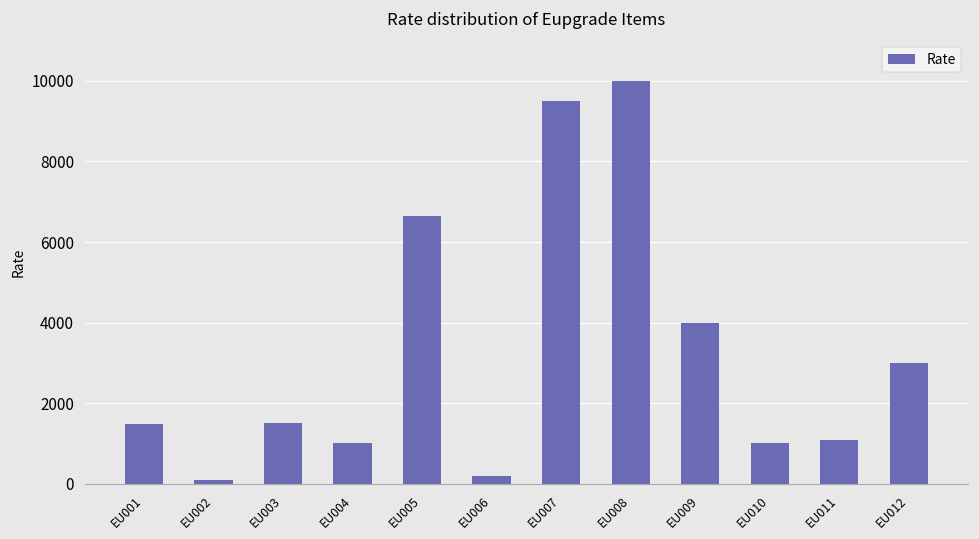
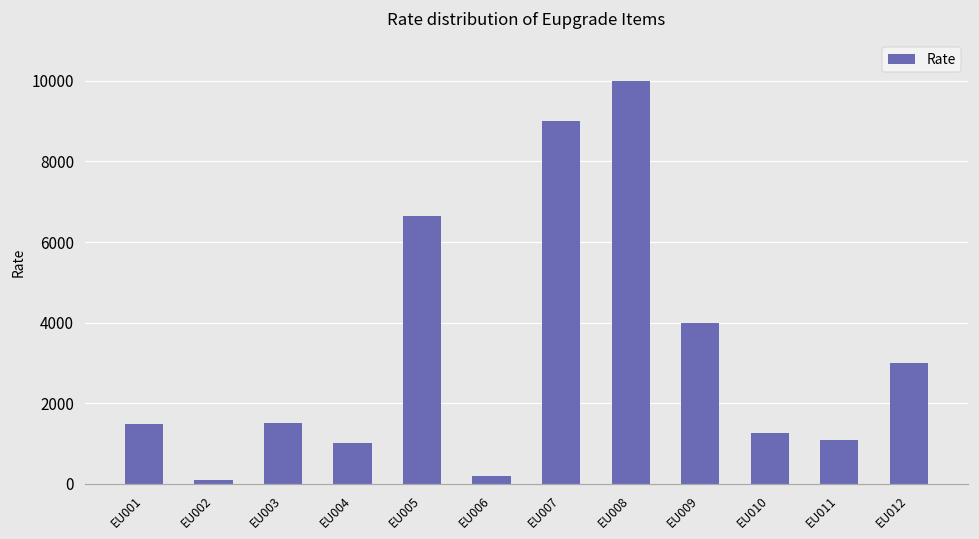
  {
    "EU001": 1500,
    "EU002": 100,
    "EU003": 1500,
    "EU004": 1000,
    "EU005": 6600,
    "EU006": 200,
-   "EU007": 9500,
+   "EU007": 9000,
    "EU008": 10000,
    "EU009": 4000,
-   "EU010": 1000,
+   "EU010": 1300,
    "EU011": 1100,
    "EU012": 3000
  }
